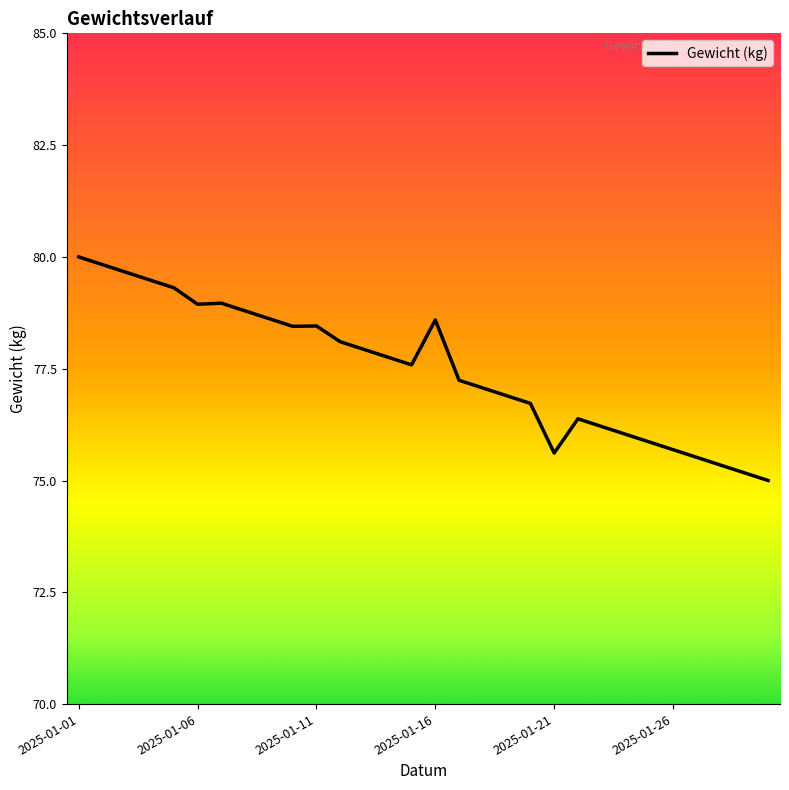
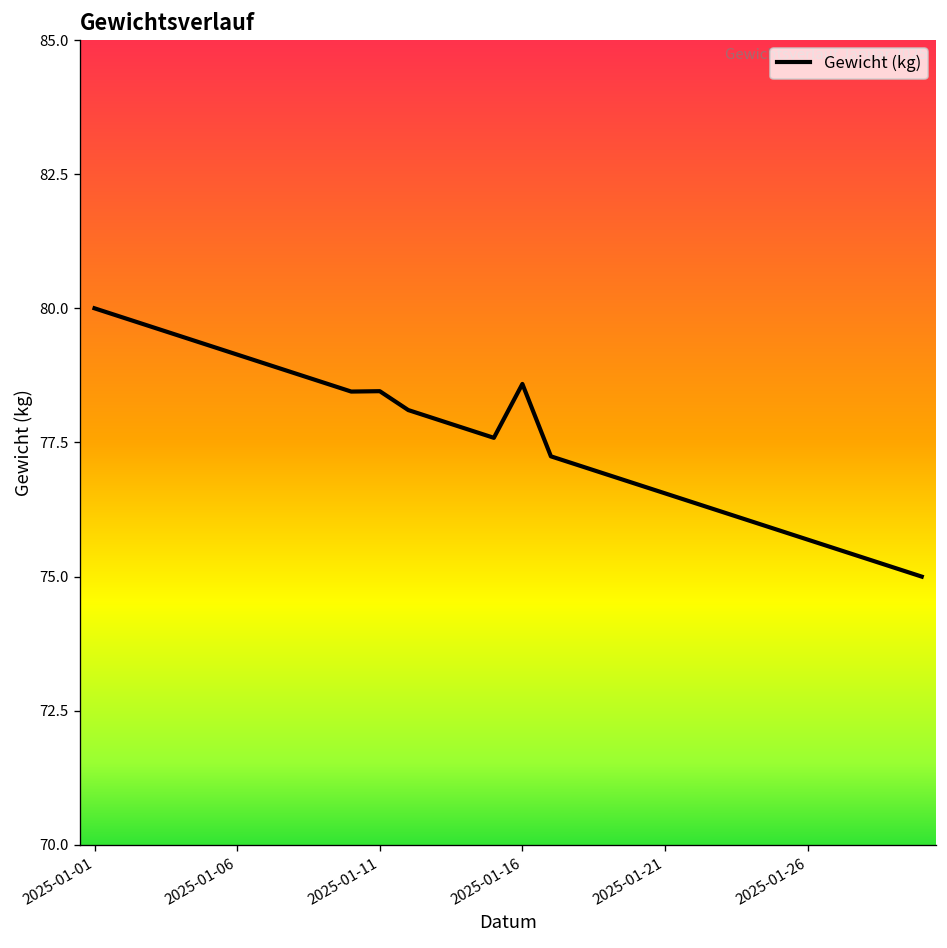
  {
    "2025-01-01": 80.0,
-   "2025-01-06": 78.9,
+   "2025-01-06": 79.1,
    "2025-01-11": 78.5,
    "2025-01-16": 78.6,
-   "2025-01-21": 75.6,
+   "2025-01-21": 76.6,
    "2025-01-26": 75.7
  }
